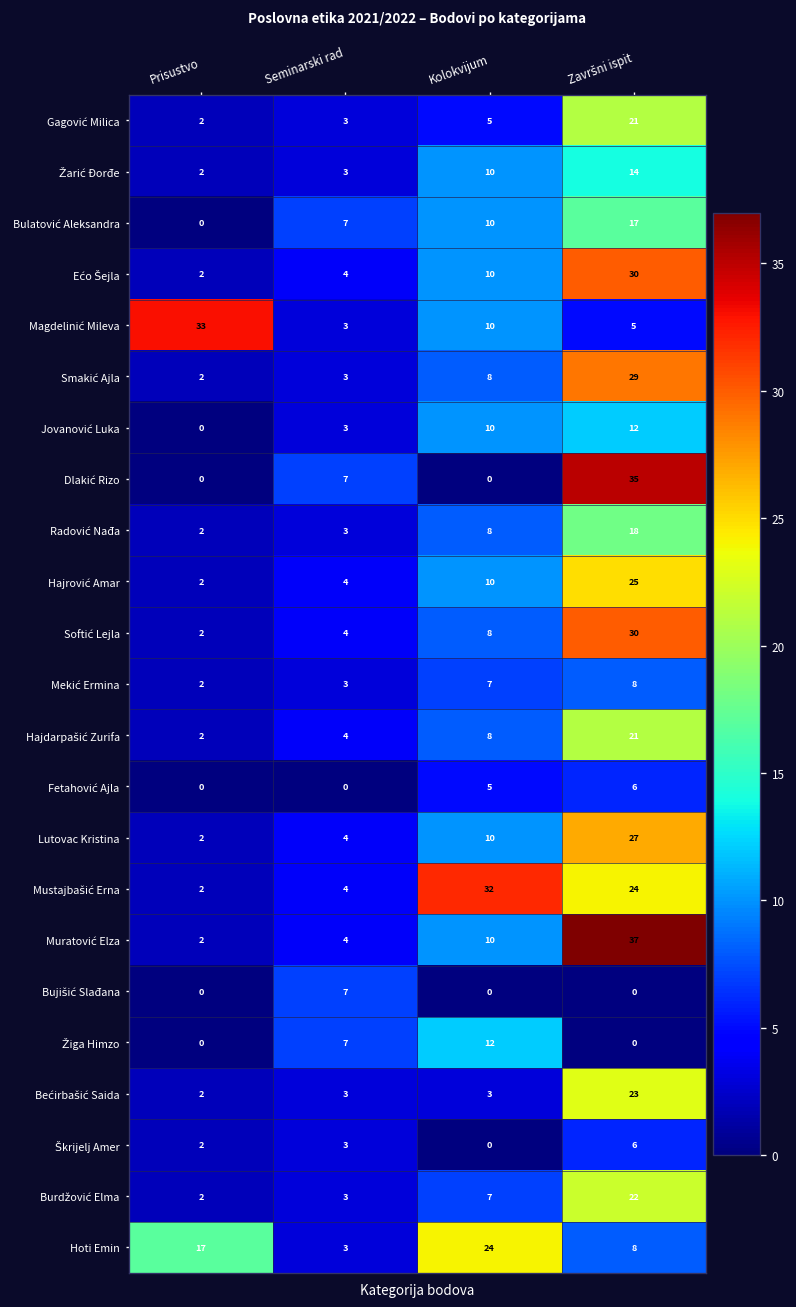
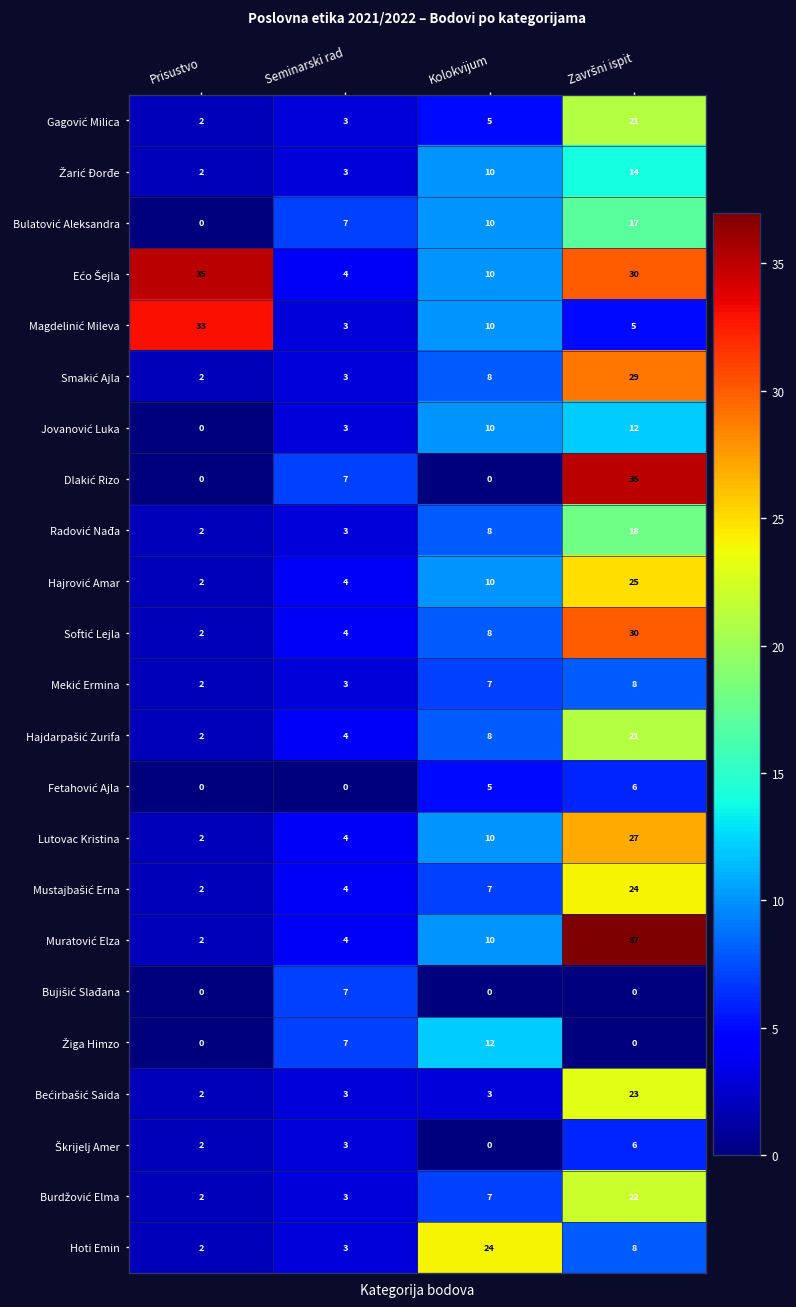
  {
    "Gagović Milica": {
      "Prisustvo": 2,
      "Seminarski rad": 3,
      "Kolokvijum": 5,
      "Završni ispit": 21
    },
    "Žarić Đorđe": {
      "Prisustvo": 2,
      "Seminarski rad": 3,
      "Kolokvijum": 10,
      "Završni ispit": 14
    },
    "Bulatović Aleksandra": {
      "Prisustvo": 0,
      "Seminarski rad": 7,
      "Kolokvijum": 10,
      "Završni ispit": 17
    },
    "Ećo Šejla": {
-     "Prisustvo": 2,
+     "Prisustvo": 35,
      "Seminarski rad": 4,
      "Kolokvijum": 10,
      "Završni ispit": 30
    },
    "Magdelinić Mileva": {
      "Prisustvo": 33,
      "Seminarski rad": 3,
      "Kolokvijum": 10,
      "Završni ispit": 5
    },
    "Smakić Ajla": {
      "Prisustvo": 2,
      "Seminarski rad": 3,
      "Kolokvijum": 8,
      "Završni ispit": 29
    },
    "Jovanović Luka": {
      "Prisustvo": 0,
      "Seminarski rad": 3,
      "Kolokvijum": 10,
      "Završni ispit": 12
    },
    "Dlakić Rizo": {
      "Prisustvo": 0,
      "Seminarski rad": 7,
      "Kolokvijum": 0,
      "Završni ispit": 35
    },
    "Radović Nađa": {
      "Prisustvo": 2,
      "Seminarski rad": 3,
      "Kolokvijum": 8,
      "Završni ispit": 18
    },
    "Hajrović Amar": {
      "Prisustvo": 2,
      "Seminarski rad": 4,
      "Kolokvijum": 10,
      "Završni ispit": 25
    },
    "Softić Lejla": {
      "Prisustvo": 2,
      "Seminarski rad": 4,
      "Kolokvijum": 8,
      "Završni ispit": 30
    },
    "Mekić Ermina": {
      "Prisustvo": 2,
      "Seminarski rad": 3,
      "Kolokvijum": 7,
      "Završni ispit": 8
    },
    "Hajdarpašić Zurifa": {
      "Prisustvo": 2,
      "Seminarski rad": 4,
      "Kolokvijum": 8,
      "Završni ispit": 21
    },
    "Fetahović Ajla": {
      "Prisustvo": 0,
      "Seminarski rad": 0,
      "Kolokvijum": 5,
      "Završni ispit": 6
    },
    "Lutovac Kristina": {
      "Prisustvo": 2,
      "Seminarski rad": 4,
      "Kolokvijum": 10,
      "Završni ispit": 27
    },
    "Mustajbašić Erna": {
      "Prisustvo": 2,
      "Seminarski rad": 4,
-     "Kolokvijum": 32,
+     "Kolokvijum": 7,
      "Završni ispit": 24
    },
    "Muratović Elza": {
      "Prisustvo": 2,
      "Seminarski rad": 4,
      "Kolokvijum": 10,
      "Završni ispit": 37
    },
    "Bujišić Slađana": {
      "Prisustvo": 0,
      "Seminarski rad": 7,
      "Kolokvijum": 0,
      "Završni ispit": 0
    },
    "Žiga Himzo": {
      "Prisustvo": 0,
      "Seminarski rad": 7,
      "Kolokvijum": 12,
      "Završni ispit": 0
    },
    "Bećirbašić Saida": {
      "Prisustvo": 2,
      "Seminarski rad": 3,
      "Kolokvijum": 3,
      "Završni ispit": 23
    },
    "Škrijelj Amer": {
      "Prisustvo": 2,
      "Seminarski rad": 3,
      "Kolokvijum": 0,
      "Završni ispit": 6
    },
    "Burdžović Elma": {
      "Prisustvo": 2,
      "Seminarski rad": 3,
      "Kolokvijum": 7,
      "Završni ispit": 22
    },
    "Hoti Emin": {
-     "Prisustvo": 17,
+     "Prisustvo": 2,
      "Seminarski rad": 3,
      "Kolokvijum": 24,
      "Završni ispit": 8
    }
  }
